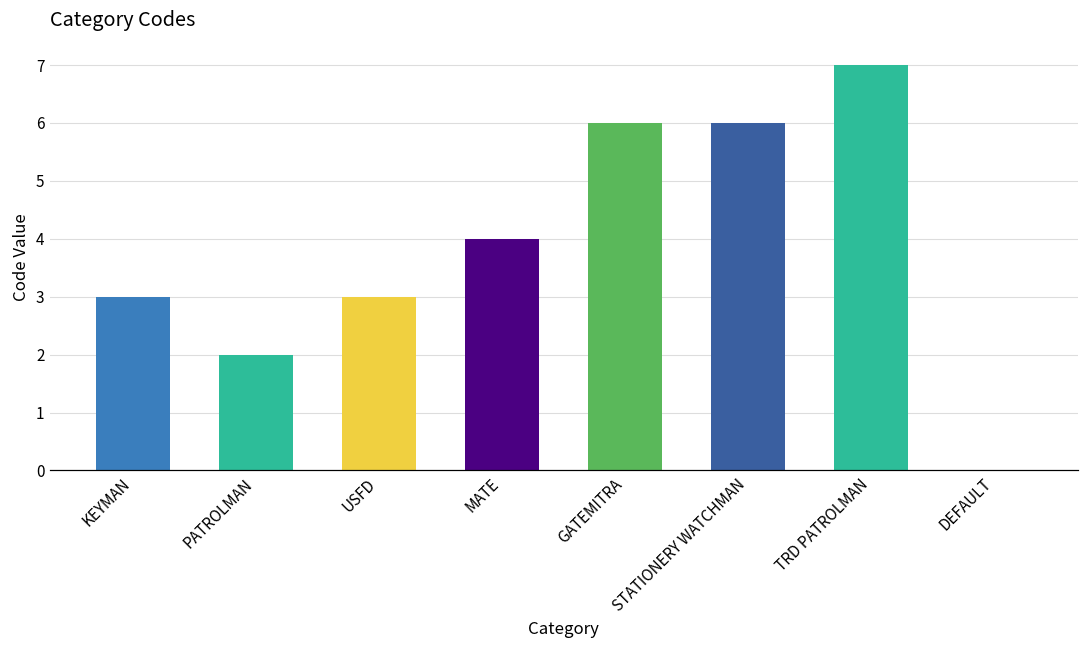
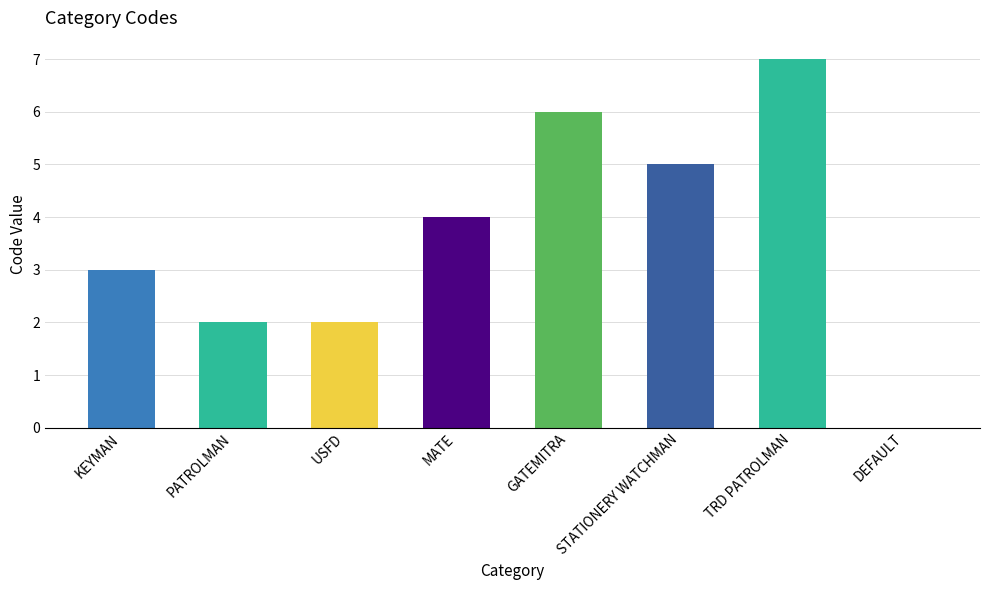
  {
    "KEYMAN": 3,
    "PATROLMAN": 2,
-   "USFD": 3,
+   "USFD": 2,
    "MATE": 4,
    "GATEMITRA": 6,
-   "STATIONERY WATCHMAN": 6,
+   "STATIONERY WATCHMAN": 5,
    "TRD PATROLMAN": 7,
    "DEFAULT": 0
  }
